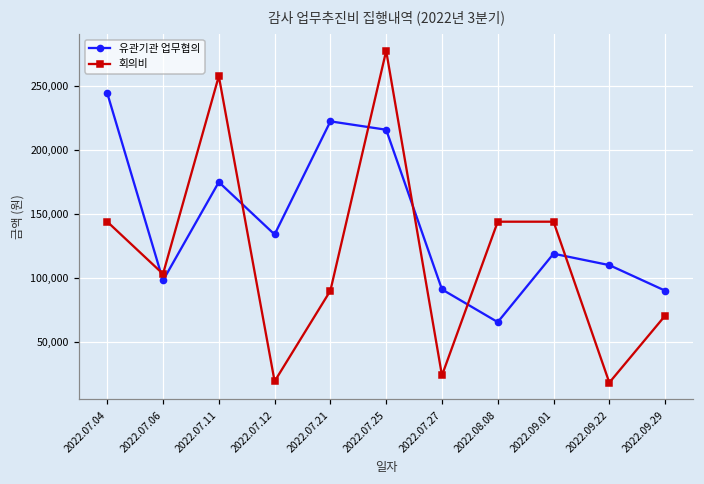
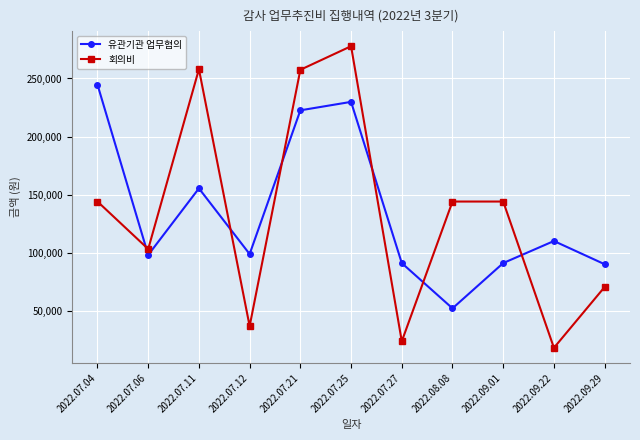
  {
    "유관기관 업무협의": {
      "2022.07.04": "245,000",
      "2022.07.06": "98,000",
-     "2022.07.11": "175,000",
-     "2022.07.12": "134,000",
+     "2022.07.11": "155,000",
+     "2022.07.12": "99,000",
      "2022.07.21": "223,000",
-     "2022.07.25": "216,000",
+     "2022.07.25": "230,000",
      "2022.07.27": "91,000",
-     "2022.08.08": "65,000",
-     "2022.09.01": "119,000",
+     "2022.08.08": "52,000",
+     "2022.09.01": "91,000",
      "2022.09.22": "110,000",
      "2022.09.29": "90,000"
    },
    "회의비": {
      "2022.07.04": "144,000",
      "2022.07.06": "103,000",
      "2022.07.11": "258,000",
-     "2022.07.12": "19,000",
-     "2022.07.21": "90,000",
+     "2022.07.12": "37,000",
+     "2022.07.21": "257,000",
      "2022.07.25": "278,000",
      "2022.07.27": "24,000",
      "2022.08.08": "144,000",
      "2022.09.01": "144,000",
      "2022.09.22": "18,000",
      "2022.09.29": "70,000"
    }
  }
